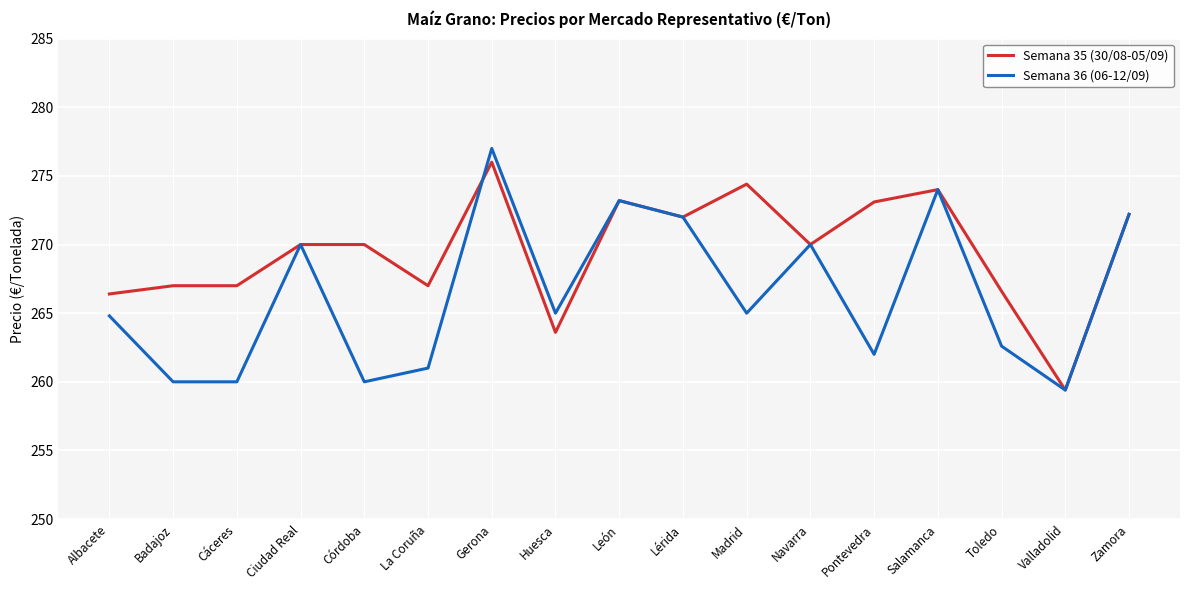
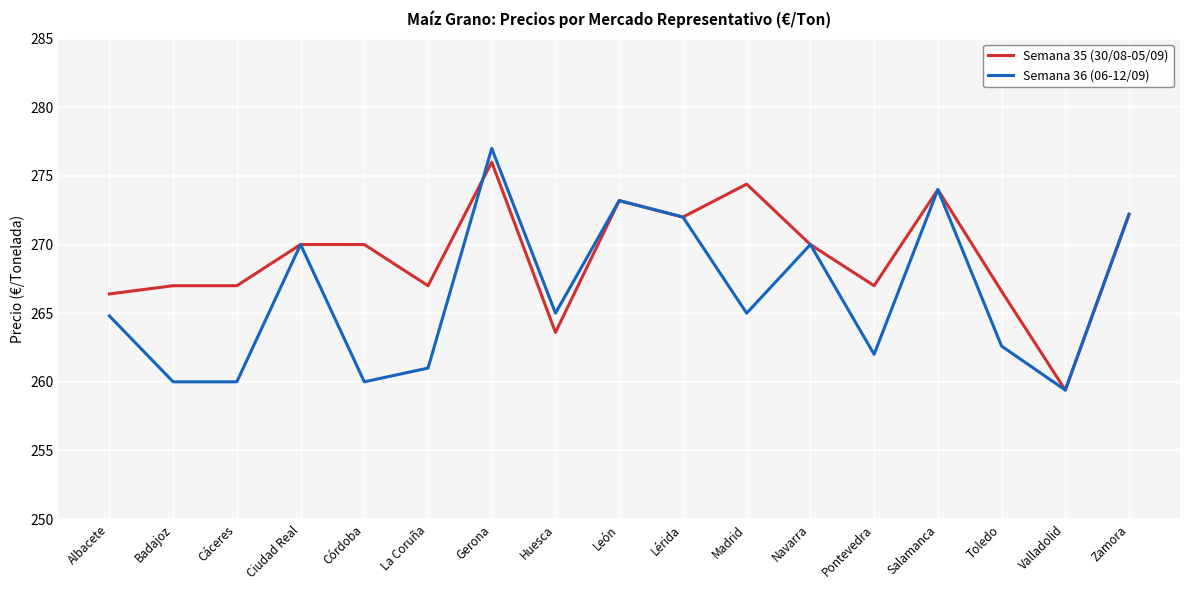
  {
    "Semana 35 (30/08-05/09)": {
      "Albacete": 266.4,
      "Badajoz": 267.0,
      "Cáceres": 267.0,
      "Córdoba": 270.0,
      "La Coruña": 267.0,
      "Gerona": 276.0,
      "Huesca": 263.6,
      "Madrid": 274.4,
-     "Pontevedra": 273.1,
+     "Pontevedra": 267.0,
      "Toledo": 266.6
    },
    "Semana 36 (06-12/09)": {
      "Albacete": 264.8,
      "Badajoz": 260.0,
      "Cáceres": 260.0,
      "Córdoba": 260.0,
      "La Coruña": 261.0,
      "Gerona": 277.0,
      "Huesca": 265.0,
      "Madrid": 265.0,
      "Pontevedra": 262.0,
      "Toledo": 262.6
    }
  }
